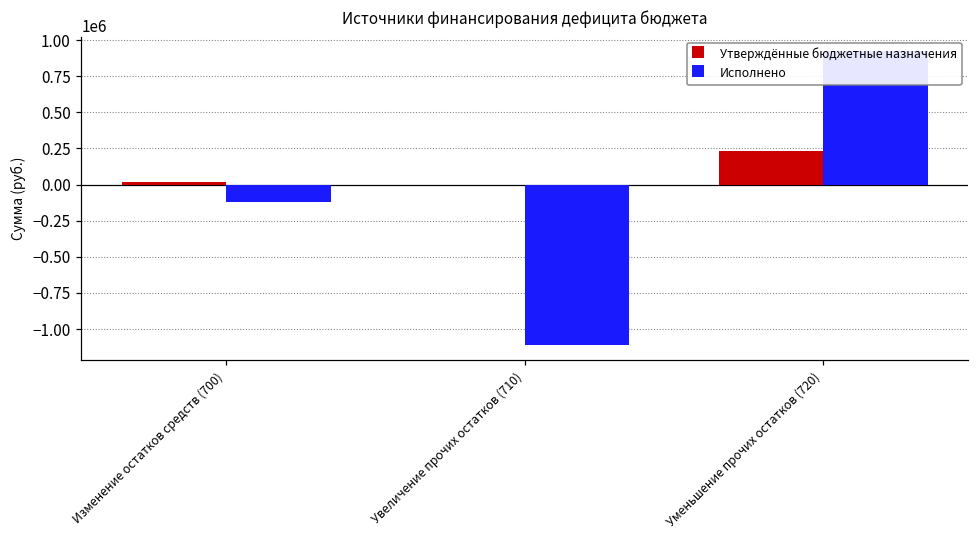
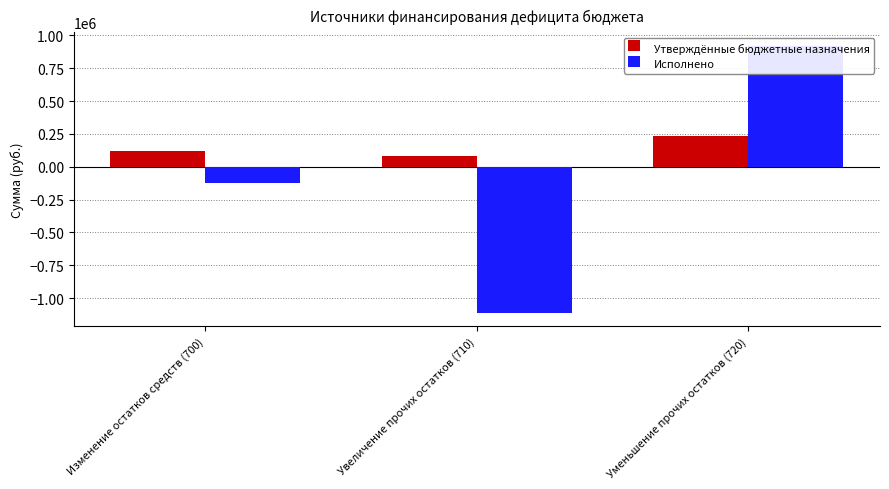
  {
    "Утверждённые бюджетные назначения": {
-     "Изменение остатков средств (700)": 20000,
-     "Увеличение прочих остатков (710)": 0,
+     "Изменение остатков средств (700)": 120000,
+     "Увеличение прочих остатков (710)": 80000,
      "Уменьшение прочих остатков (720)": 230000
    },
    "Исполнено": {
      "Изменение остатков средств (700)": -120000,
      "Увеличение прочих остатков (710)": -1110000
    }
  }
